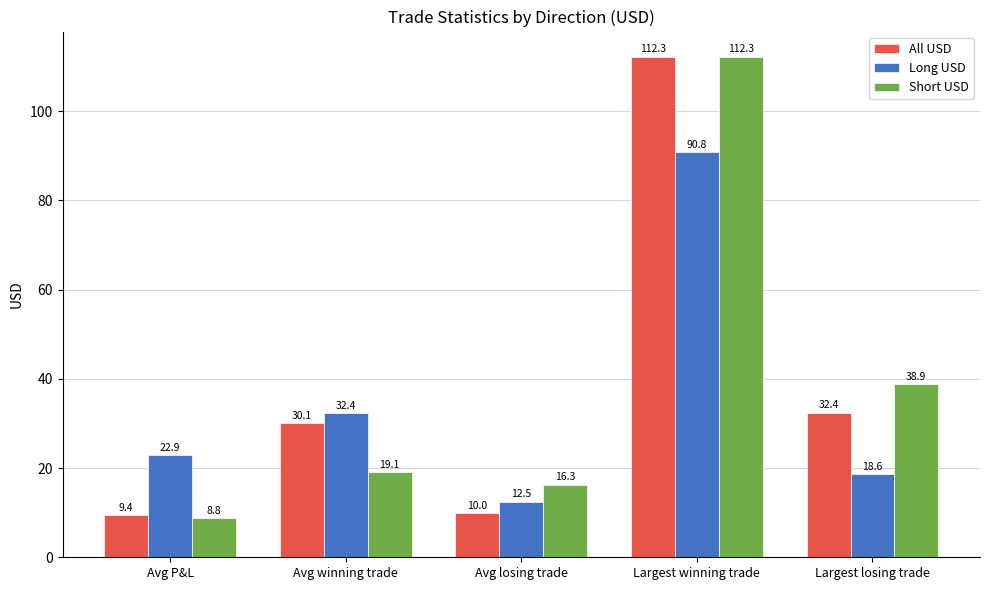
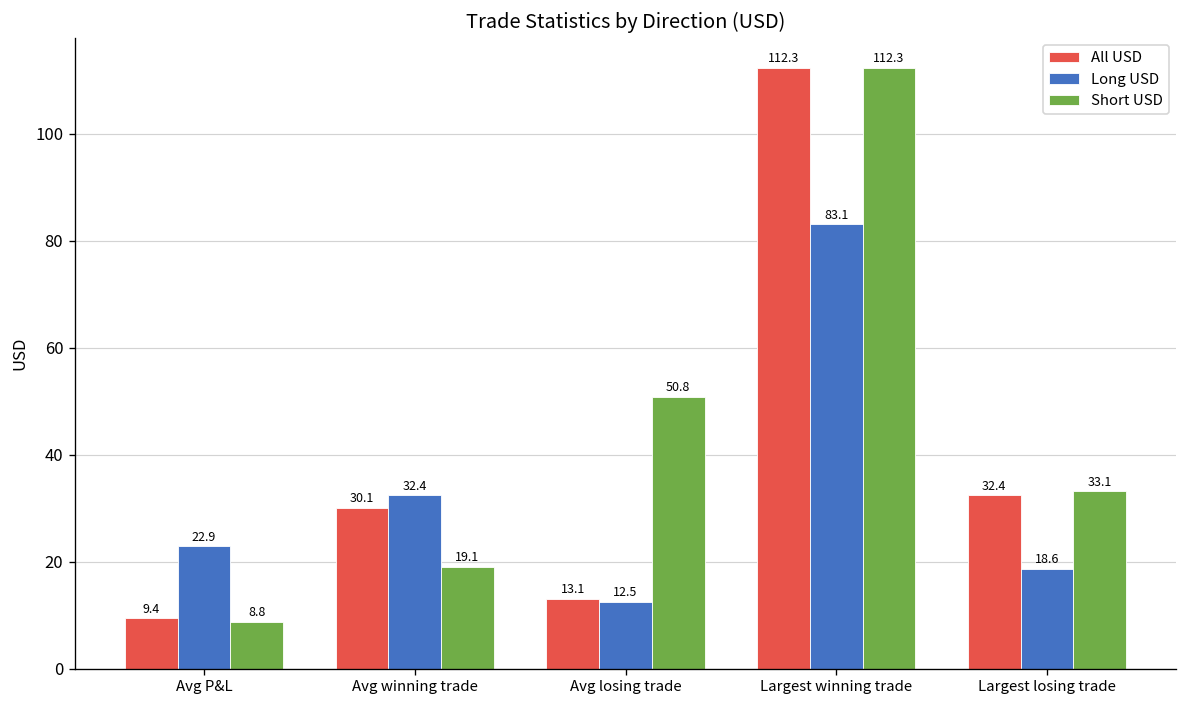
  {
    "All USD": {
      "Avg P&L": 9.4,
      "Avg winning trade": 30.1,
-     "Avg losing trade": 10.0,
+     "Avg losing trade": 13.1,
      "Largest winning trade": 112.3,
      "Largest losing trade": 32.4
    },
    "Long USD": {
      "Avg P&L": 22.9,
      "Avg winning trade": 32.4,
      "Avg losing trade": 12.5,
-     "Largest winning trade": 90.8,
+     "Largest winning trade": 83.1,
      "Largest losing trade": 18.6
    },
    "Short USD": {
      "Avg P&L": 8.8,
      "Avg winning trade": 19.1,
-     "Avg losing trade": 16.3,
+     "Avg losing trade": 50.8,
      "Largest winning trade": 112.3,
-     "Largest losing trade": 38.9
+     "Largest losing trade": 33.1
    }
  }
